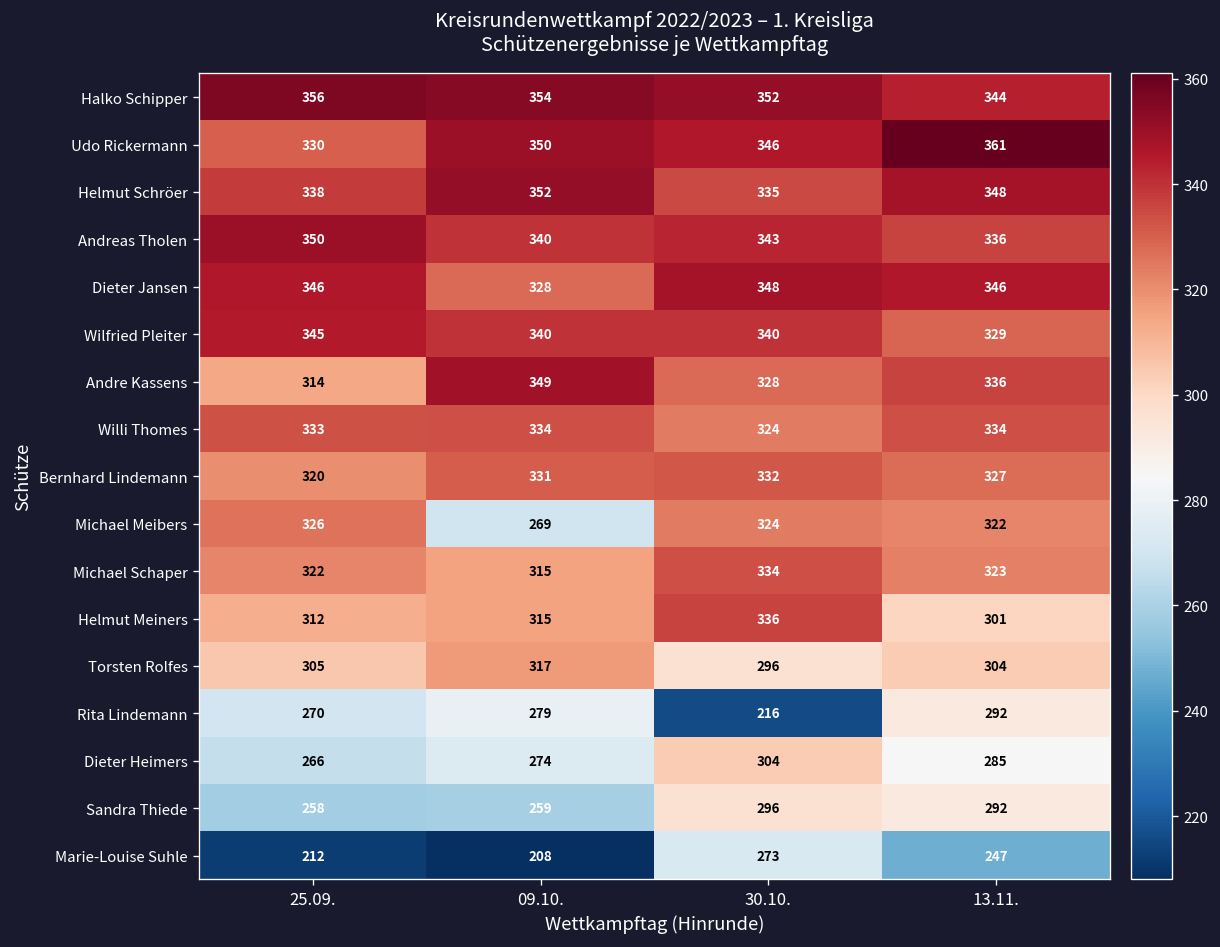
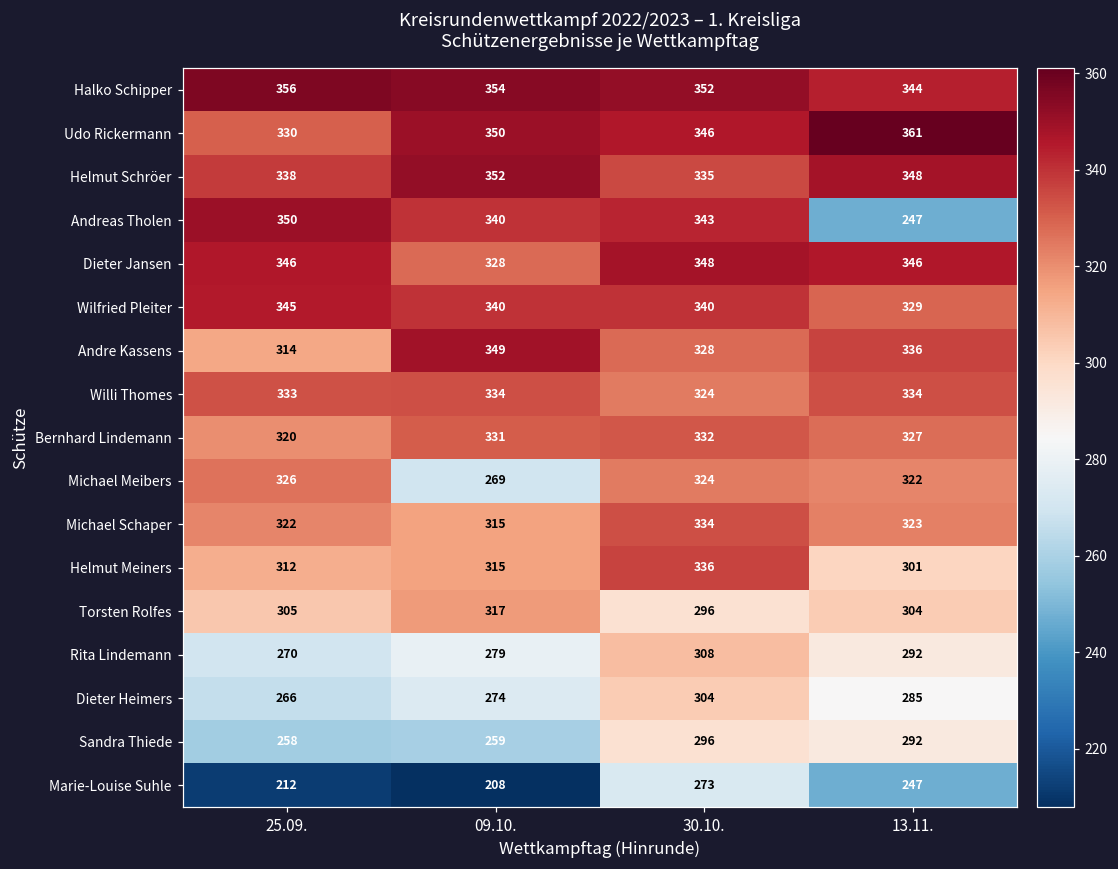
  {
    "Halko Schipper": {
      "25.09.": 356,
      "09.10.": 354,
      "30.10.": 352,
      "13.11.": 344
    },
    "Udo Rickermann": {
      "25.09.": 330,
      "09.10.": 350,
      "30.10.": 346,
      "13.11.": 361
    },
    "Helmut Schröer": {
      "25.09.": 338,
      "09.10.": 352,
      "30.10.": 335,
      "13.11.": 348
    },
    "Andreas Tholen": {
      "25.09.": 350,
      "09.10.": 340,
      "30.10.": 343,
-     "13.11.": 336
+     "13.11.": 247
    },
    "Dieter Jansen": {
      "25.09.": 346,
      "09.10.": 328,
      "30.10.": 348,
      "13.11.": 346
    },
    "Wilfried Pleiter": {
      "25.09.": 345,
      "09.10.": 340,
      "30.10.": 340,
      "13.11.": 329
    },
    "Andre Kassens": {
      "25.09.": 314,
      "09.10.": 349,
      "30.10.": 328,
      "13.11.": 336
    },
    "Willi Thomes": {
      "25.09.": 333,
      "09.10.": 334,
      "30.10.": 324,
      "13.11.": 334
    },
    "Bernhard Lindemann": {
      "25.09.": 320,
      "09.10.": 331,
      "30.10.": 332,
      "13.11.": 327
    },
    "Michael Meibers": {
      "25.09.": 326,
      "09.10.": 269,
      "30.10.": 324,
      "13.11.": 322
    },
    "Michael Schaper": {
      "25.09.": 322,
      "09.10.": 315,
      "30.10.": 334,
      "13.11.": 323
    },
    "Helmut Meiners": {
      "25.09.": 312,
      "09.10.": 315,
      "30.10.": 336,
      "13.11.": 301
    },
    "Torsten Rolfes": {
      "25.09.": 305,
      "09.10.": 317,
      "30.10.": 296,
      "13.11.": 304
    },
    "Rita Lindemann": {
      "25.09.": 270,
      "09.10.": 279,
-     "30.10.": 216,
+     "30.10.": 308,
      "13.11.": 292
    },
    "Dieter Heimers": {
      "25.09.": 266,
      "09.10.": 274,
      "30.10.": 304,
      "13.11.": 285
    },
    "Sandra Thiede": {
      "25.09.": 258,
      "09.10.": 259,
      "30.10.": 296,
      "13.11.": 292
    },
    "Marie-Louise Suhle": {
      "25.09.": 212,
      "09.10.": 208,
      "30.10.": 273,
      "13.11.": 247
    }
  }
